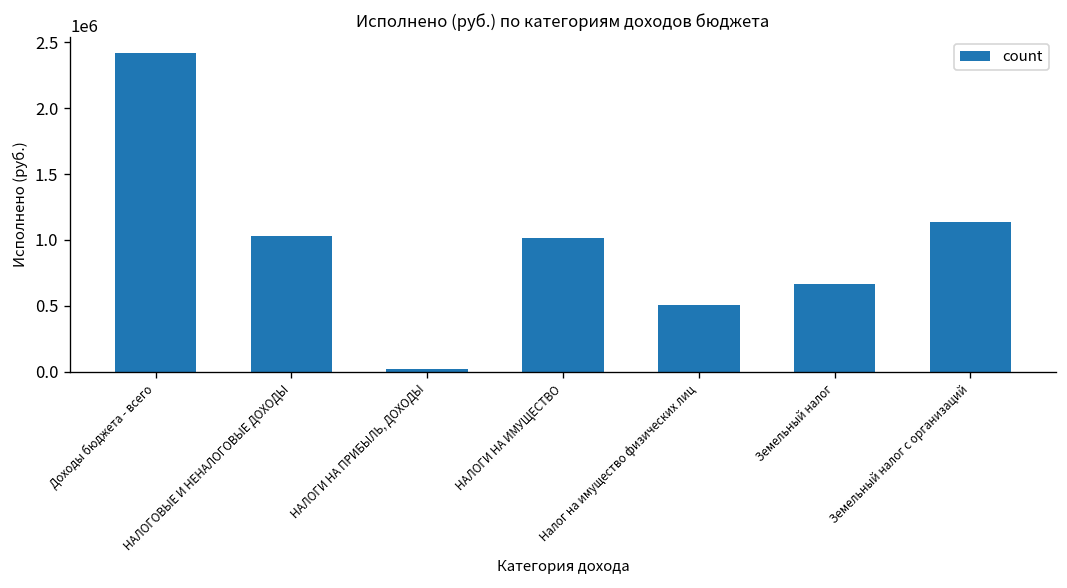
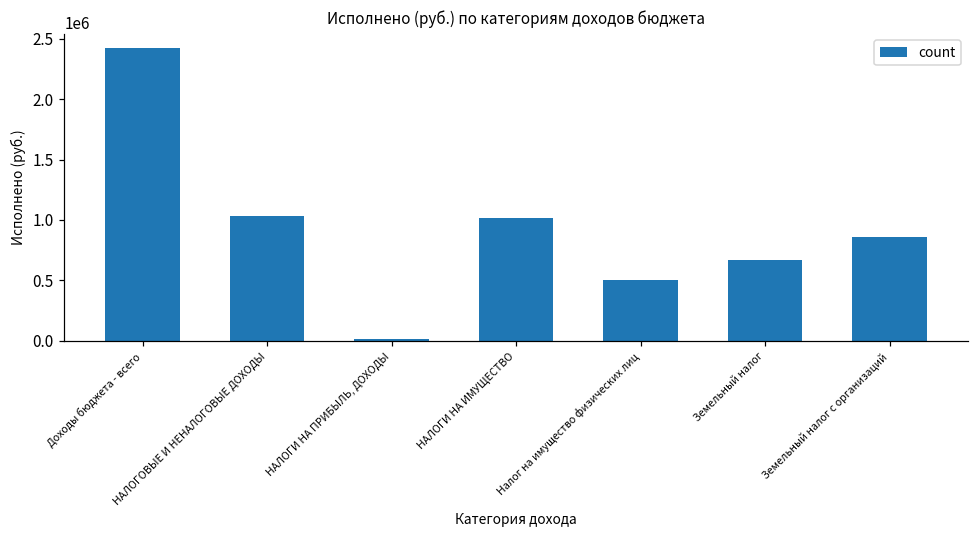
  {
    "Доходы бюджета - всего": 2420000,
    "НАЛОГОВЫЕ И НЕНАЛОГОВЫЕ ДОХОДЫ": 1030000,
    "НАЛОГИ НА ИМУЩЕСТВО": 1020000,
    "Налог на имущество физических лиц": 500000,
    "Земельный налог": 660000,
-   "Земельный налог с организаций": 1130000
+   "Земельный налог с организаций": 860000
  }
